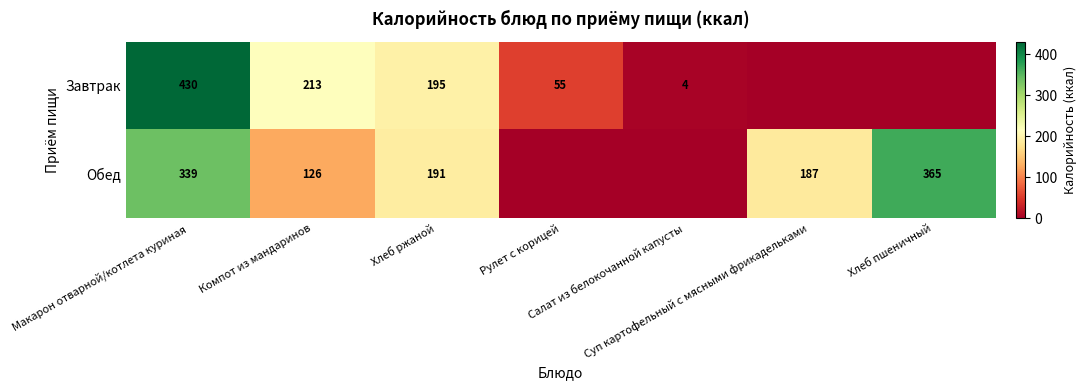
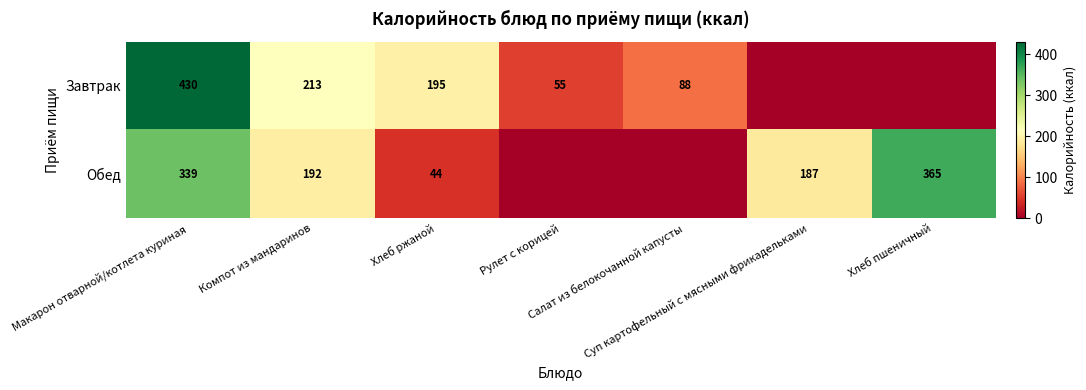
  {
    "Завтрак": {
      "Макарон отварной/котлета куриная": 430,
      "Компот из мандаринов": 213,
      "Хлеб ржаной": 195,
      "Рулет с корицей": 55,
-     "Салат из белокочанной капусты": 4
+     "Салат из белокочанной капусты": 88
    },
    "Обед": {
      "Макарон отварной/котлета куриная": 339,
-     "Компот из мандаринов": 126,
-     "Хлеб ржаной": 191,
+     "Компот из мандаринов": 192,
+     "Хлеб ржаной": 44,
      "Суп картофельный с мясными фрикадельками": 187,
      "Хлеб пшеничный": 365
    }
  }
